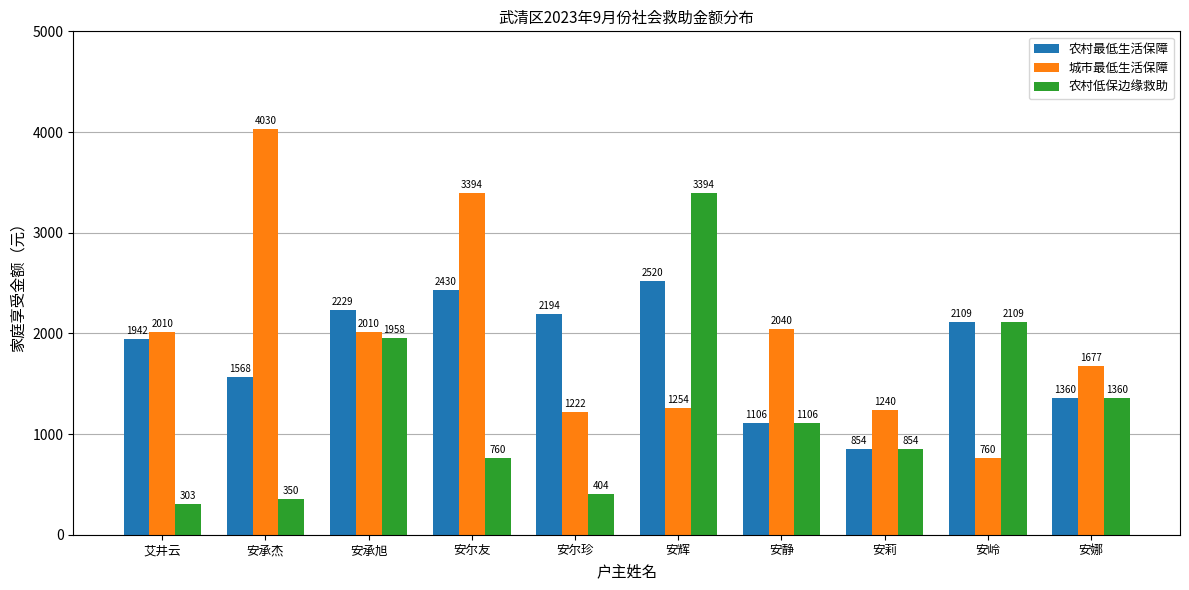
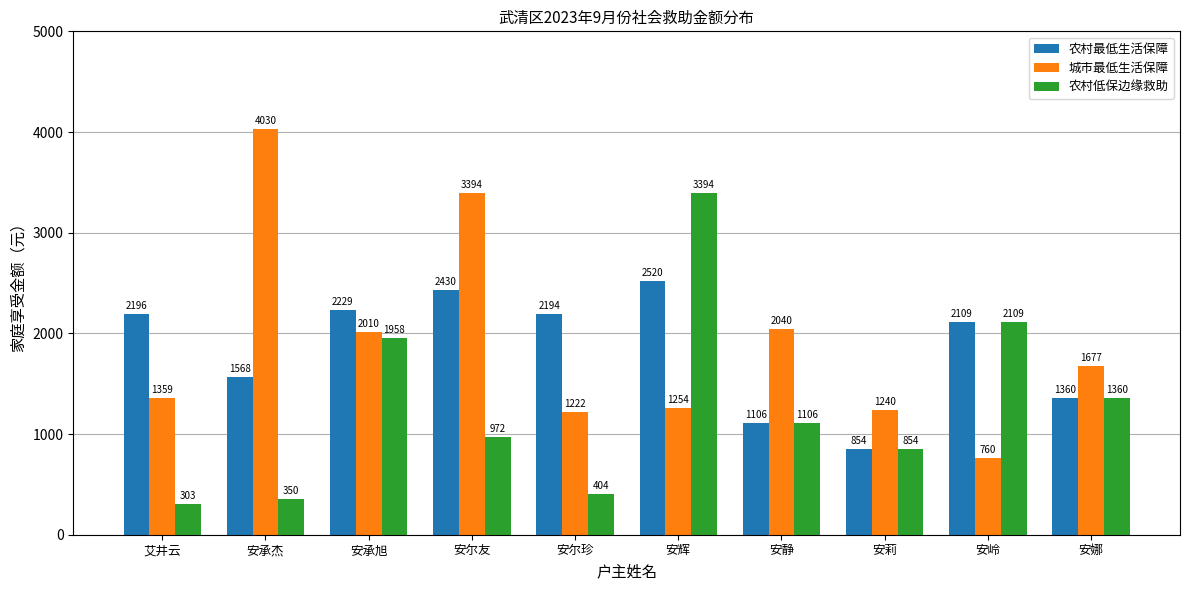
  {
    "农村最低生活保障": {
-     "艾井云": 1942,
+     "艾井云": 2196,
      "安承杰": 1568,
      "安承旭": 2229,
      "安尔友": 2430,
      "安尔珍": 2194,
      "安辉": 2520,
      "安静": 1106,
      "安莉": 854,
      "安岭": 2109,
      "安娜": 1360
    },
    "城市最低生活保障": {
-     "艾井云": 2010,
+     "艾井云": 1359,
      "安承杰": 4030,
      "安承旭": 2010,
      "安尔友": 3394,
      "安尔珍": 1222,
      "安辉": 1254,
      "安静": 2040,
      "安莉": 1240,
      "安岭": 760,
      "安娜": 1677
    },
    "农村低保边缘救助": {
      "艾井云": 303,
      "安承杰": 350,
      "安承旭": 1958,
-     "安尔友": 760,
+     "安尔友": 972,
      "安尔珍": 404,
      "安辉": 3394,
      "安静": 1106,
      "安莉": 854,
      "安岭": 2109,
      "安娜": 1360
    }
  }
